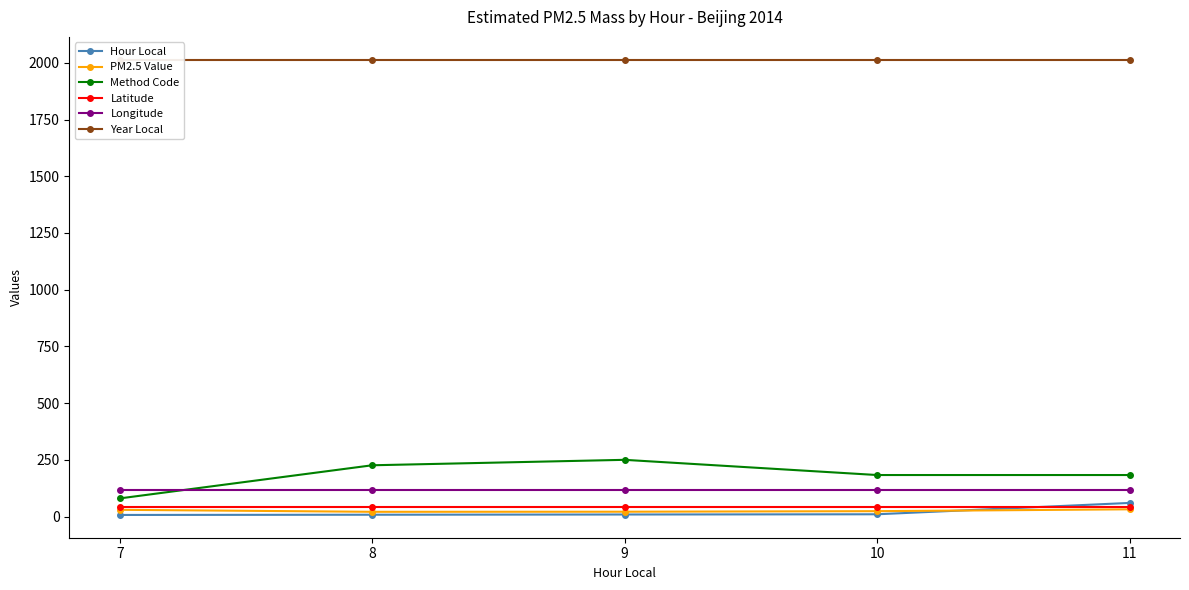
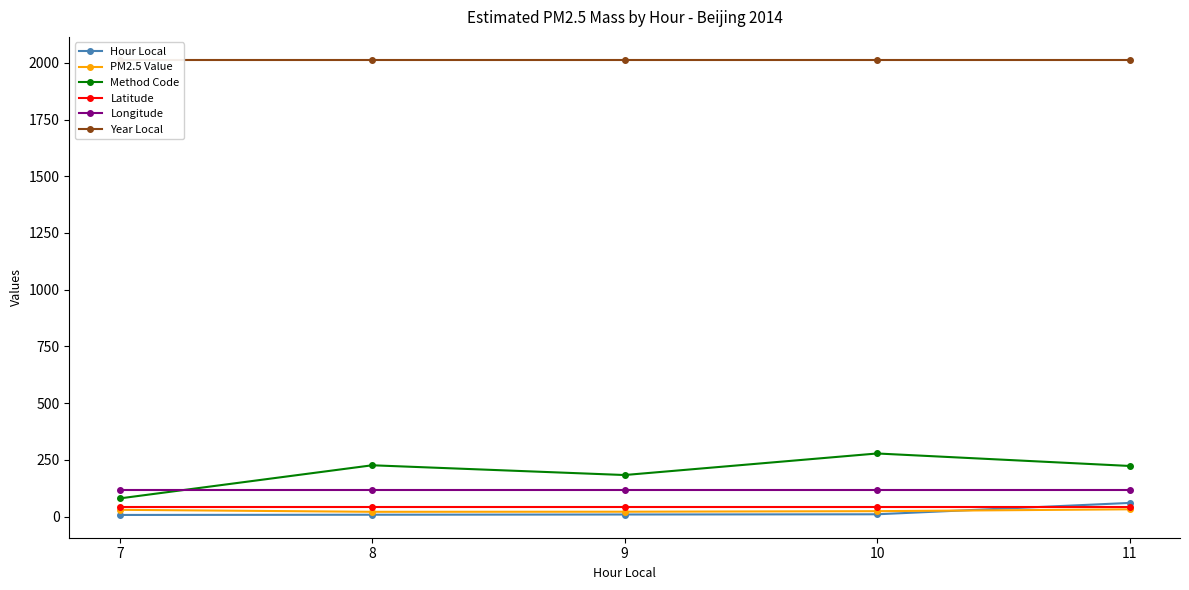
  {
    "Hour Local": {
      "7": 10,
      "8": 10,
      "9": 10,
      "10": 10,
      "11": 60
    },
    "PM2.5 Value": {
      "8": 20,
      "9": 20,
      "10": 20
    },
    "Method Code": {
      "7": 80,
      "8": 230,
-     "9": 250,
-     "10": 180,
-     "11": 180
+     "9": 180,
+     "10": 280,
+     "11": 220
    },
    "Latitude": {
      "8": 40,
      "9": 40,
      "10": 40
    },
    "Longitude": {
      "7": 120,
      "8": 120,
      "9": 120,
      "10": 120,
      "11": 120
    },
    "Year Local": {
      "8": 2010,
      "9": 2010,
      "10": 2010,
      "11": 2010
    }
  }
